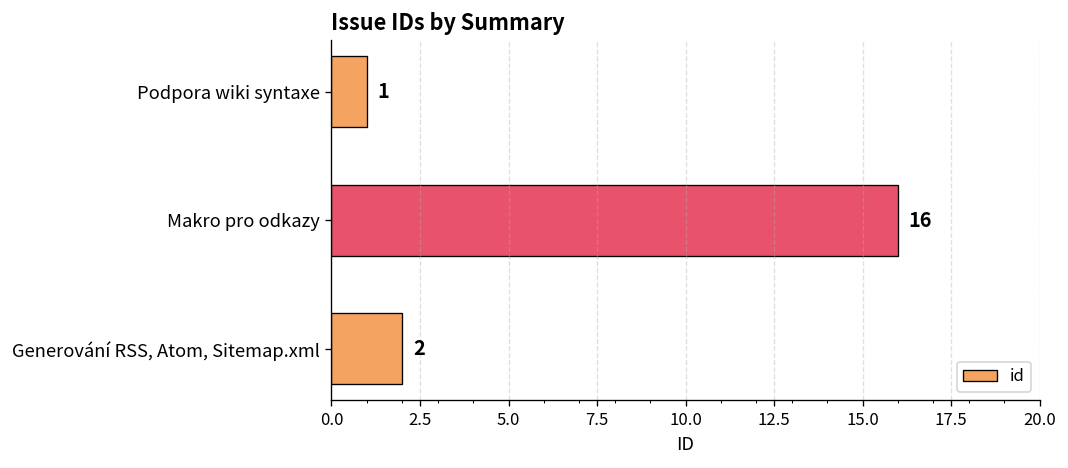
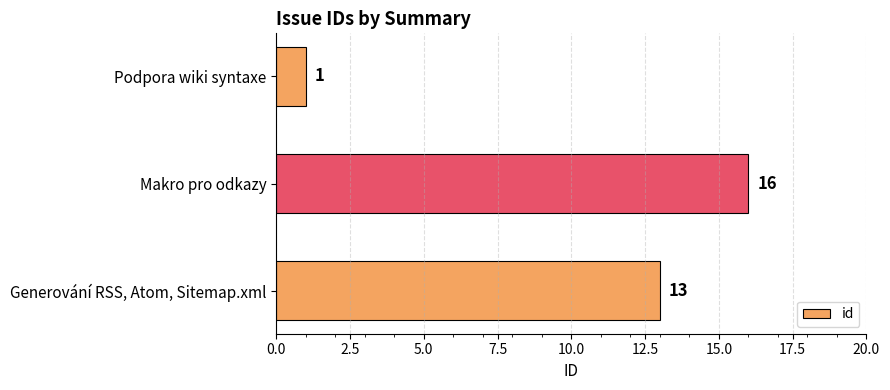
  {
    "Podpora wiki syntaxe": 1,
    "Makro pro odkazy": 16,
-   "Generování RSS, Atom, Sitemap.xml": 2
+   "Generování RSS, Atom, Sitemap.xml": 13
  }
